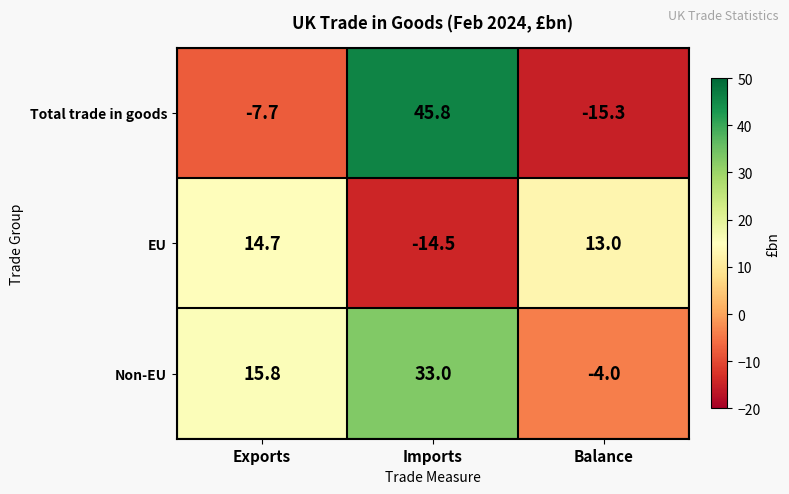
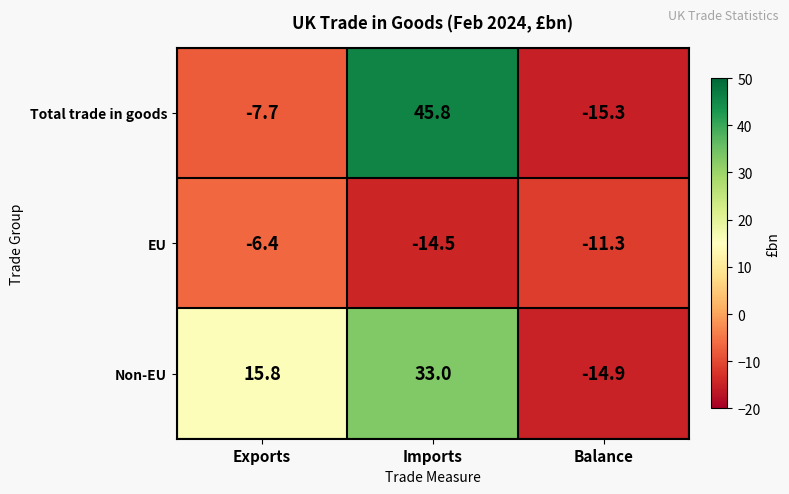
  {
    "Total trade in goods": {
      "Exports": -7.7,
      "Imports": 45.8,
      "Balance": -15.3
    },
    "EU": {
-     "Exports": 14.7,
+     "Exports": -6.4,
      "Imports": -14.5,
-     "Balance": 13.0
+     "Balance": -11.3
    },
    "Non-EU": {
      "Exports": 15.8,
      "Imports": 33.0,
-     "Balance": -4.0
+     "Balance": -14.9
    }
  }
